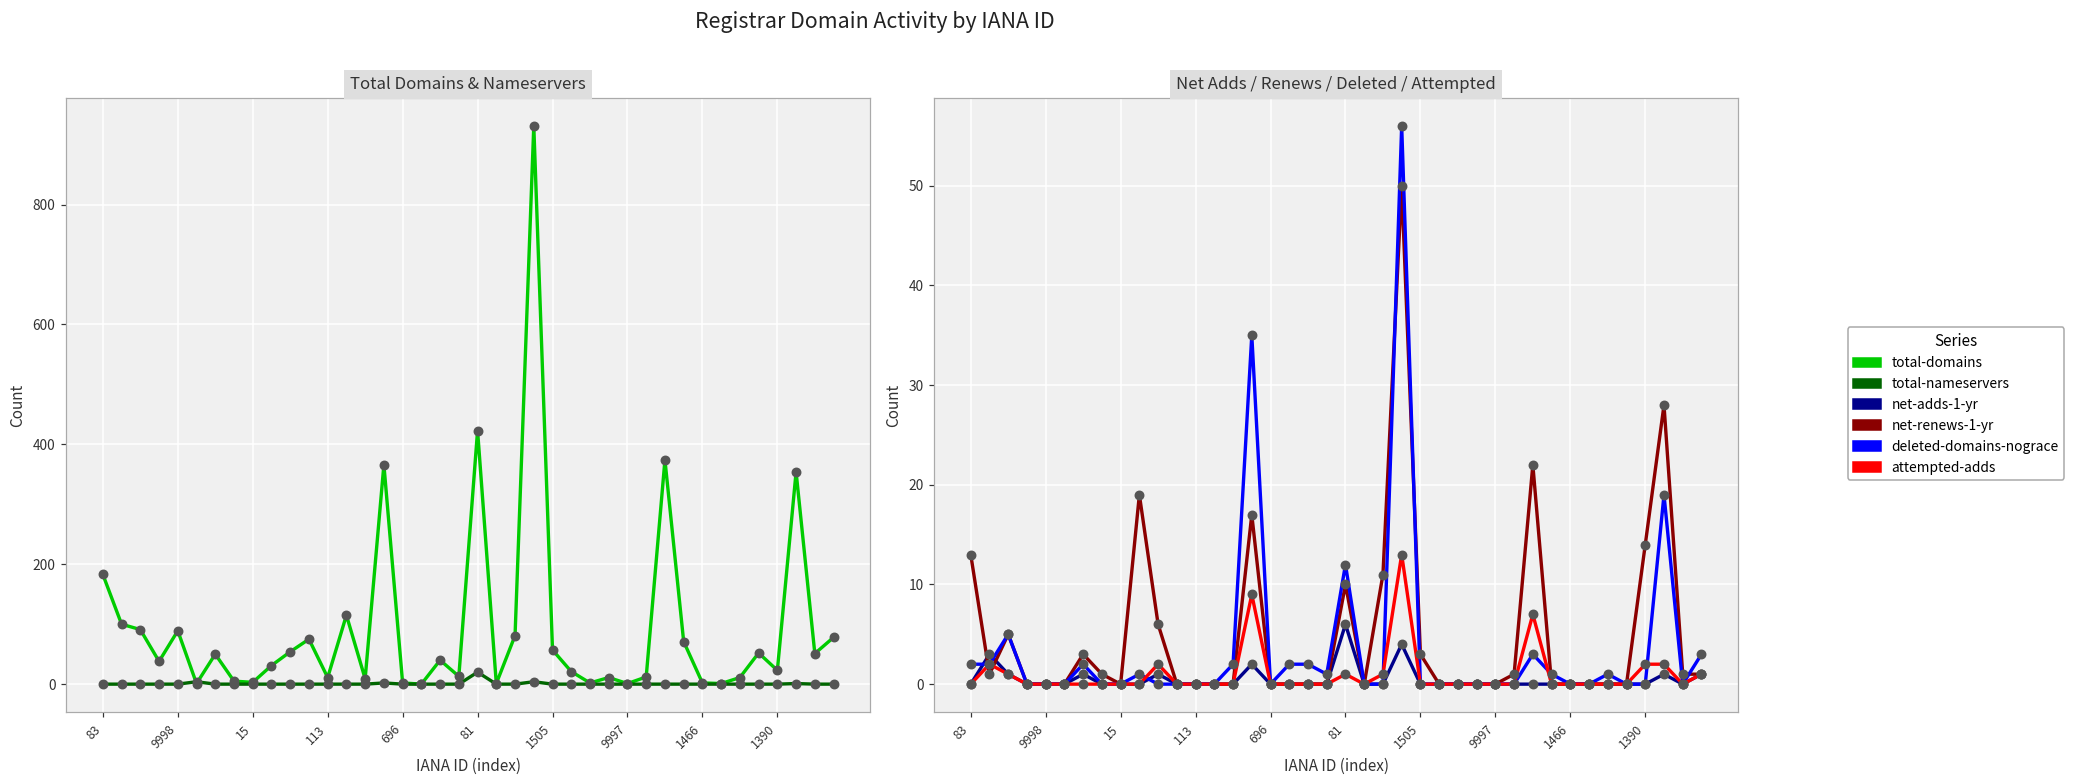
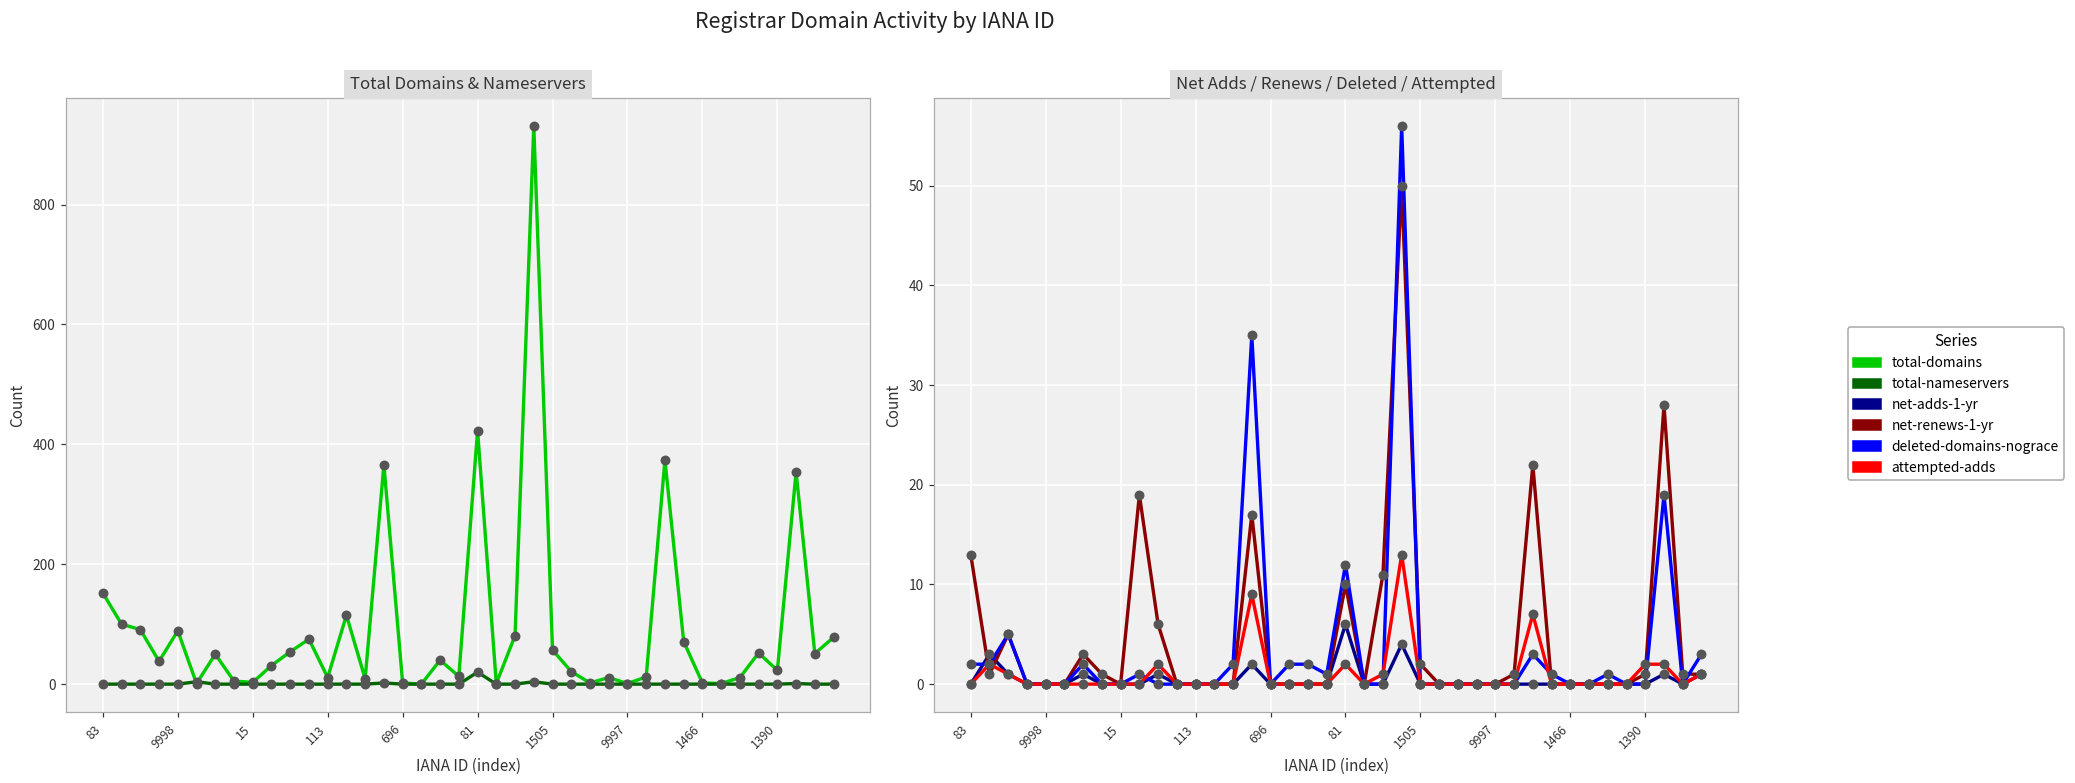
  {
    "Total Domains & Nameservers": {
      "total-domains": {
-       "83": 180,
+       "83": 150,
        "9998": 90,
        "113": 10,
        "81": 420,
        "1505": 60,
        "1390": 20
      },
      "total-nameservers": {
        "83": 0,
        "9998": 0,
        "113": 0,
        "81": 20,
        "1505": 0,
        "1390": 0
      }
    },
    "Net Adds / Renews / Deleted / Attempted": {
      "net-adds-1-yr": {
        "81": 6
      },
      "net-renews-1-yr": {
        "83": 13,
        "81": 10,
-       "1505": 3,
-       "1390": 14
+       "1505": 2,
+       "1390": 1
      },
      "deleted-domains-nograce": {
        "83": 2,
        "81": 12
      },
      "attempted-adds": {
-       "81": 1,
+       "81": 2,
        "1390": 2
      }
    }
  }
